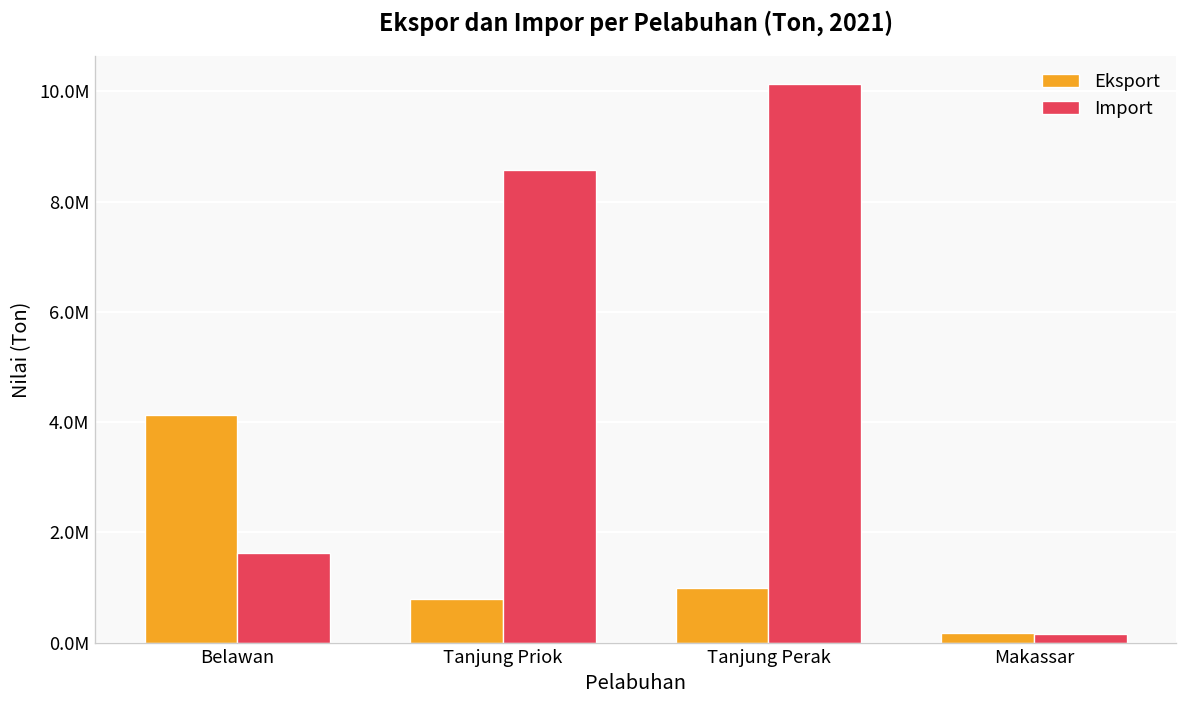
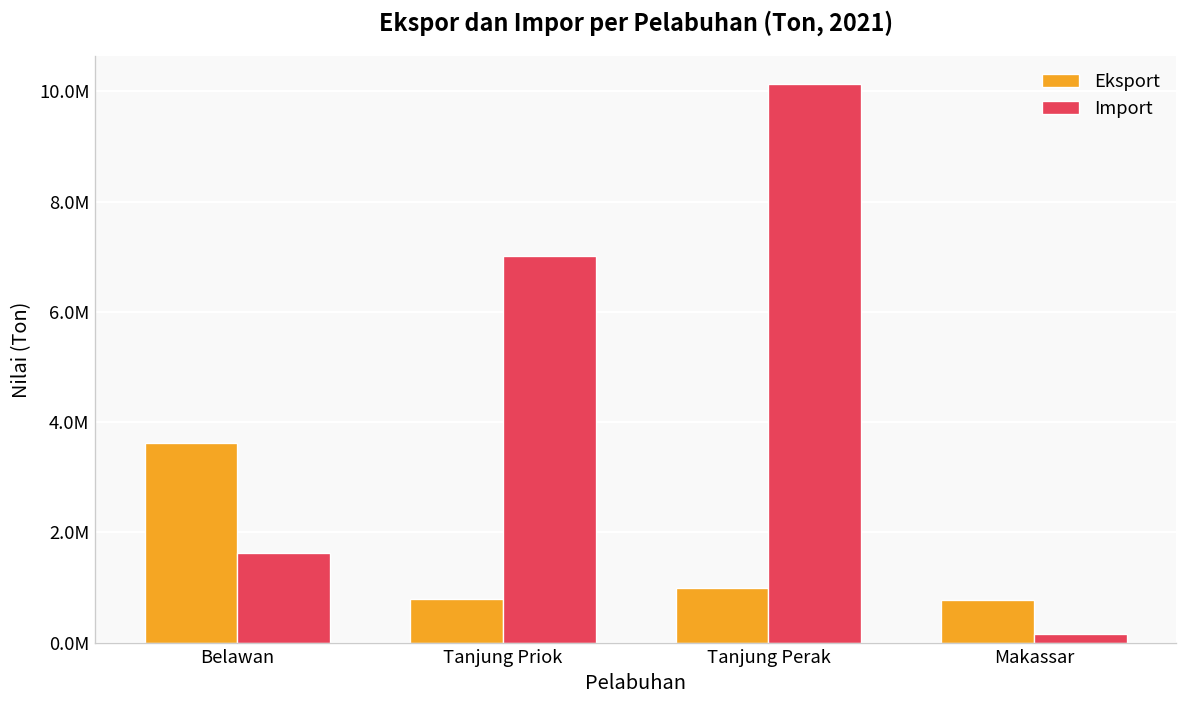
  {
    "Eksport": {
-     "Belawan": 4100000,
+     "Belawan": 3600000,
      "Tanjung Priok": 800000,
      "Tanjung Perak": 1000000,
-     "Makassar": 200000
+     "Makassar": 800000
    },
    "Import": {
      "Belawan": 1600000,
-     "Tanjung Priok": 8600000,
+     "Tanjung Priok": 7000000,
      "Tanjung Perak": 10100000,
      "Makassar": 100000
    }
  }
